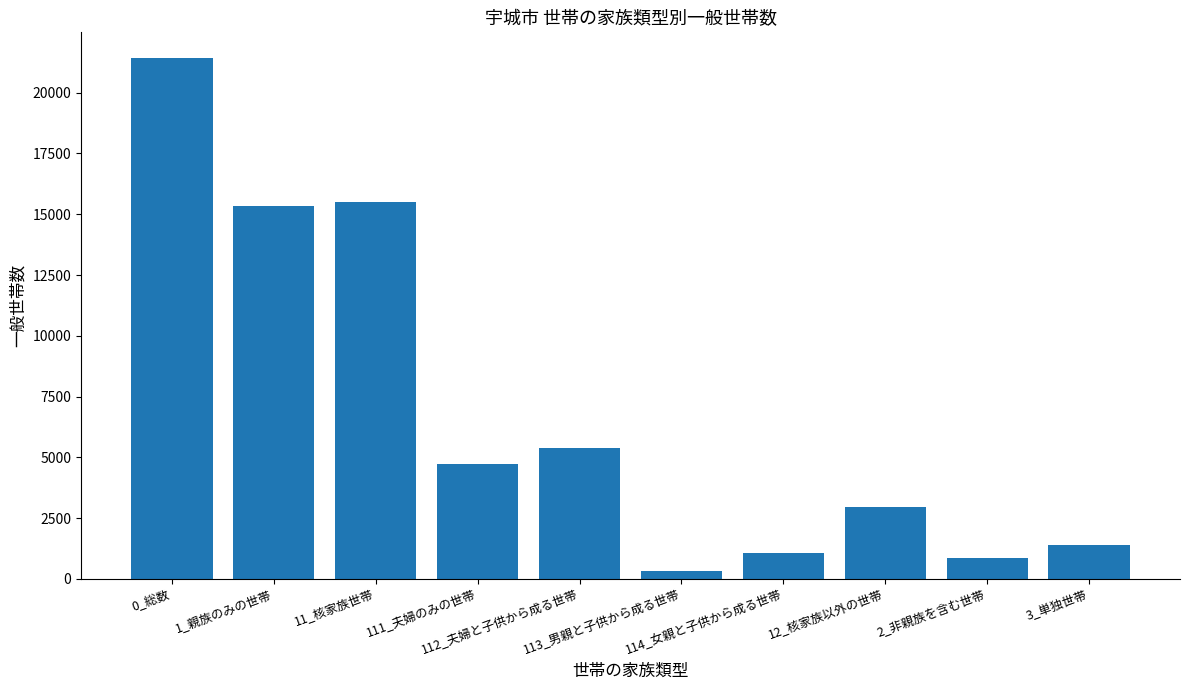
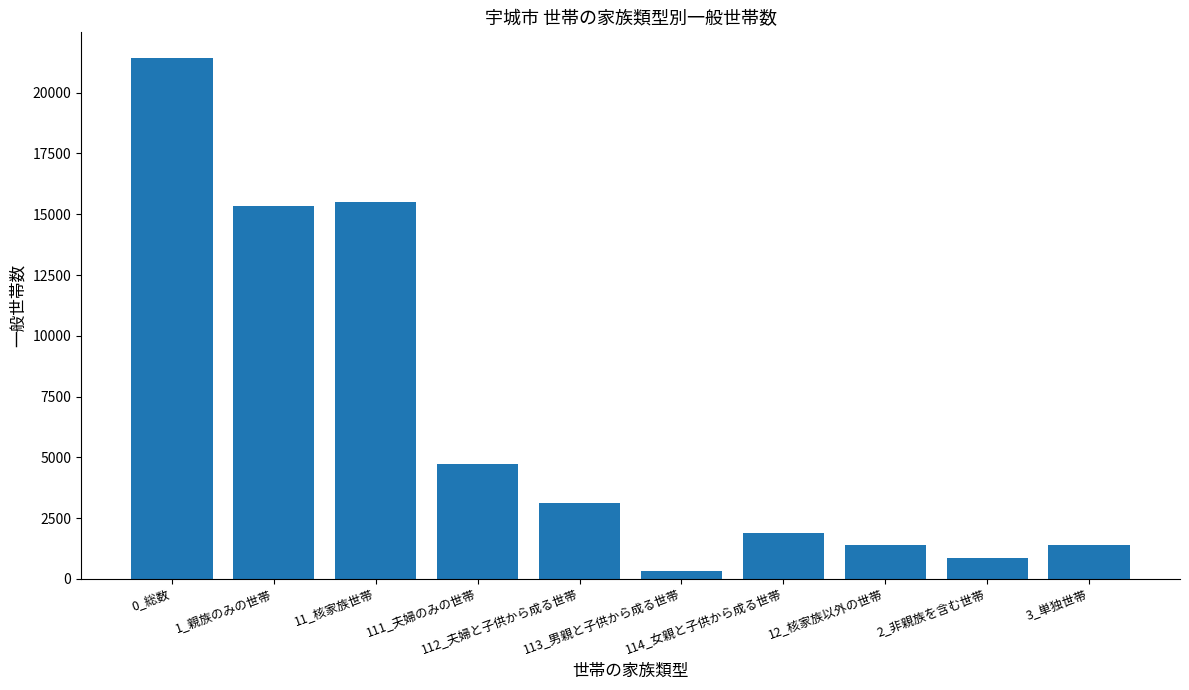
  {
    "0_総数": 21400,
    "1_親族のみの世帯": 15300,
    "11_核家族世帯": 15500,
    "111_夫婦のみの世帯": 4700,
-   "112_夫婦と子供から成る世帯": 5400,
+   "112_夫婦と子供から成る世帯": 3100,
    "113_男親と子供から成る世帯": 300,
-   "114_女親と子供から成る世帯": 1100,
-   "12_核家族以外の世帯": 3000,
+   "114_女親と子供から成る世帯": 1900,
+   "12_核家族以外の世帯": 1400,
    "2_非親族を含む世帯": 900,
    "3_単独世帯": 1400
  }
